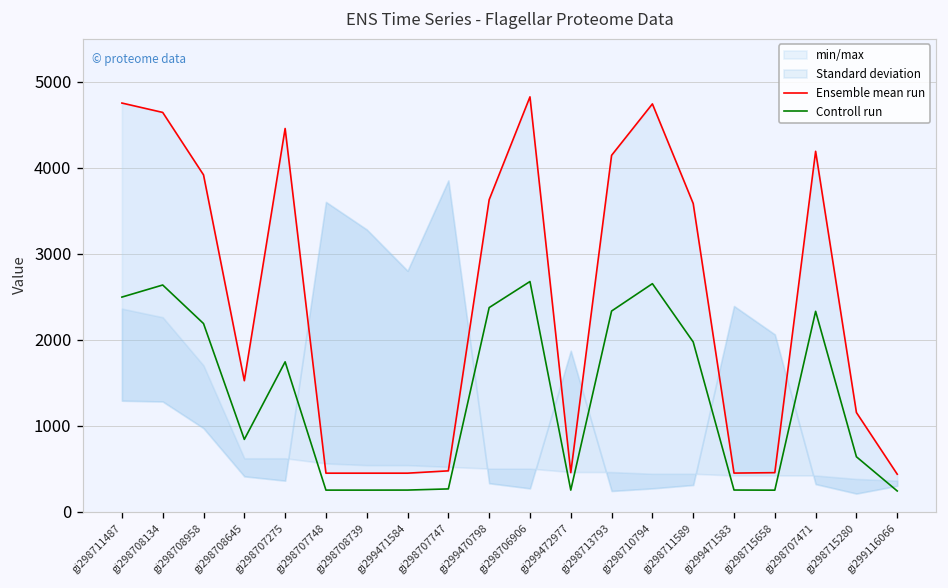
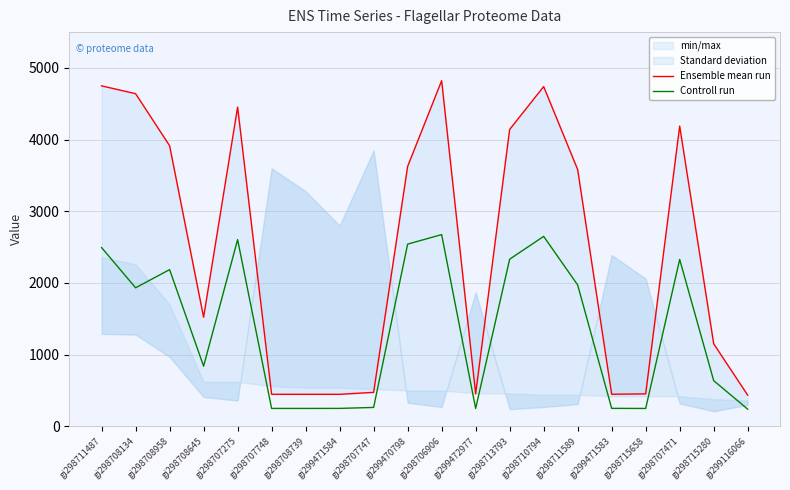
  {
    "Ensemble mean run": {
      "gi298707748": 400,
      "gi298708739": 400,
      "gi299471584": 400,
      "gi298707747": 500,
      "gi299472977": 500,
      "gi299471583": 400,
      "gi298715658": 500
    },
    "Controll run": {
      "gi298711487": 2500,
-     "gi298708134": 2600,
+     "gi298708134": 1900,
      "gi298708958": 2200,
      "gi298708645": 800,
-     "gi298707275": 1700,
+     "gi298707275": 2600,
      "gi298707748": 300,
      "gi298708739": 300,
      "gi299471584": 300,
      "gi298707747": 300,
-     "gi299470798": 2400,
+     "gi299470798": 2500,
      "gi298706906": 2700,
      "gi299472977": 300,
      "gi298713793": 2300,
      "gi298710794": 2700,
      "gi298711589": 2000,
      "gi299471583": 300,
      "gi298715658": 200,
      "gi298707471": 2300,
      "gi298715280": 600,
      "gi299116066": 200
    }
  }
